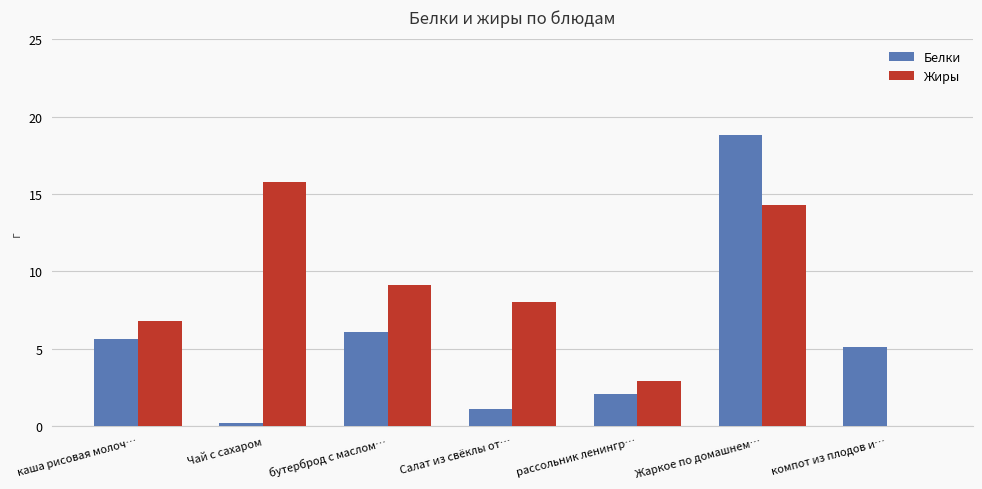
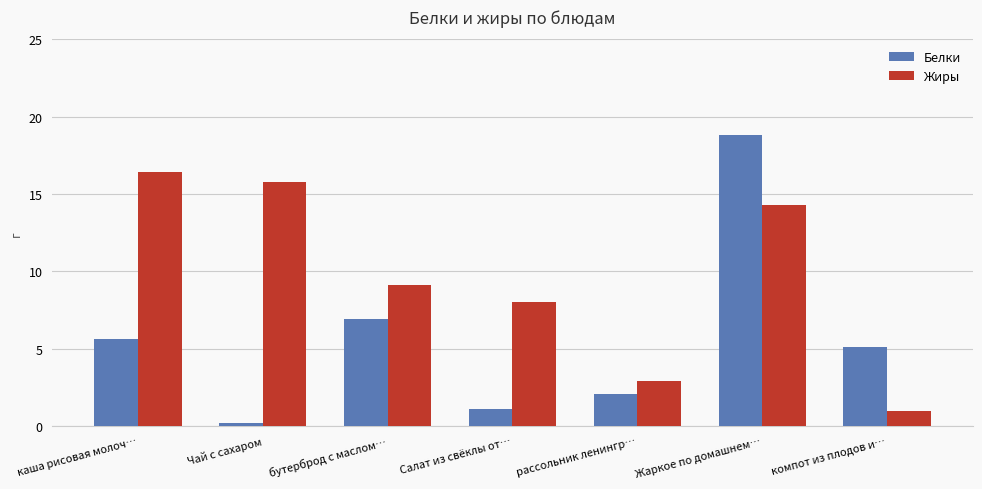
  {
    "Белки": {
      "каша рисовая молоч…": 5.6,
      "Чай с сахаром": 0.2,
-     "бутерброд с маслом…": 6.1,
+     "бутерброд с маслом…": 6.9,
      "Салат из свёклы от…": 1.1,
      "рассольник ленингр…": 2.1,
      "Жаркое по домашнем…": 18.8,
      "компот из плодов и…": 5.1
    },
    "Жиры": {
-     "каша рисовая молоч…": 6.8,
+     "каша рисовая молоч…": 16.4,
      "Чай с сахаром": 15.8,
      "бутерброд с маслом…": 9.1,
      "Салат из свёклы от…": 8.0,
      "рассольник ленингр…": 2.9,
      "Жаркое по домашнем…": 14.3,
-     "компот из плодов и…": 0.0
+     "компот из плодов и…": 1.0
    }
  }
